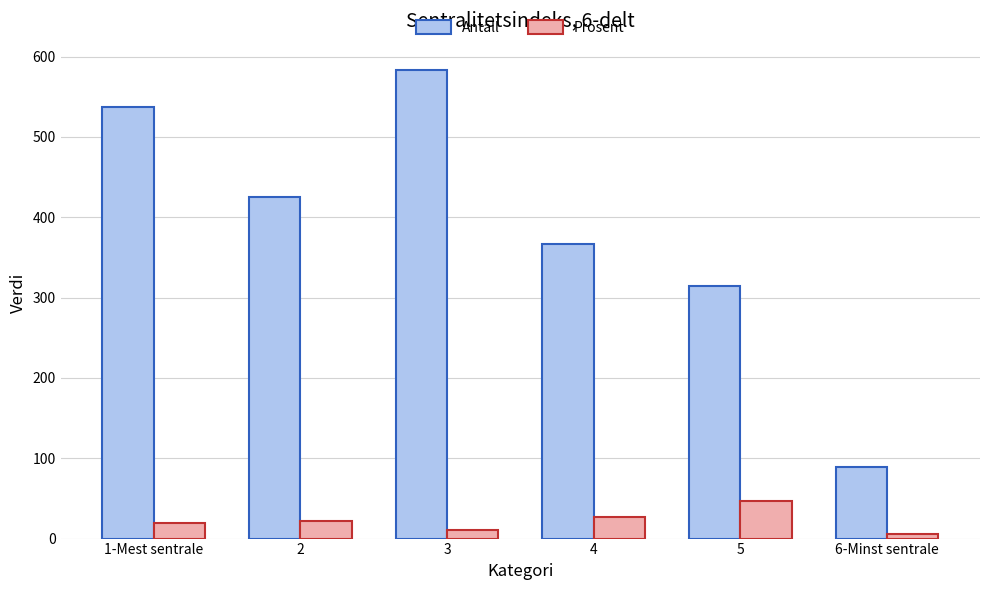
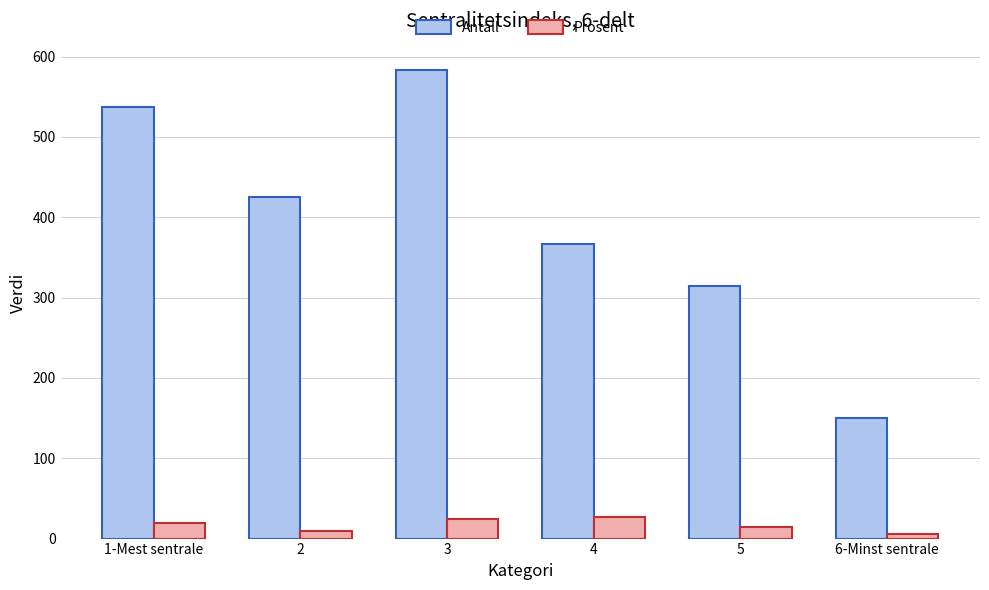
  {
    "Antall": {
      "1-Mest sentrale": 540,
      "2": 430,
      "3": 580,
      "4": 370,
      "5": 310,
-     "6-Minst sentrale": 90
+     "6-Minst sentrale": 150
    },
    "Prosent": {
      "1-Mest sentrale": 20,
-     "2": 20,
-     "3": 10,
+     "2": 10,
+     "3": 20,
      "4": 30,
-     "5": 50,
+     "5": 10,
      "6-Minst sentrale": 10
    }
  }
